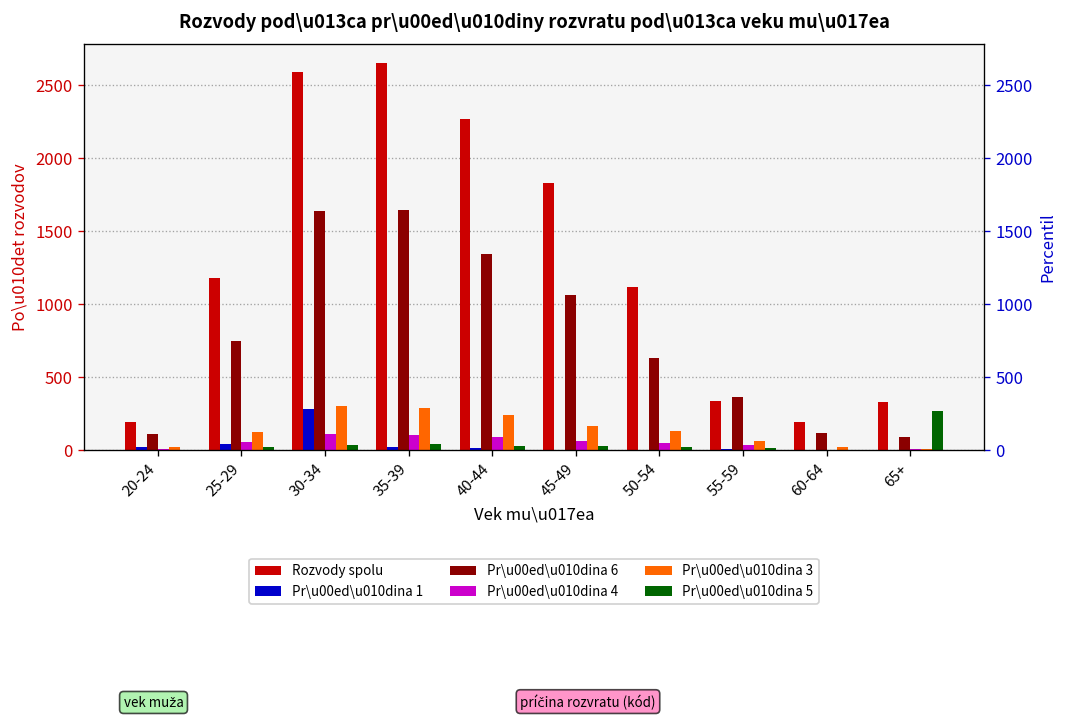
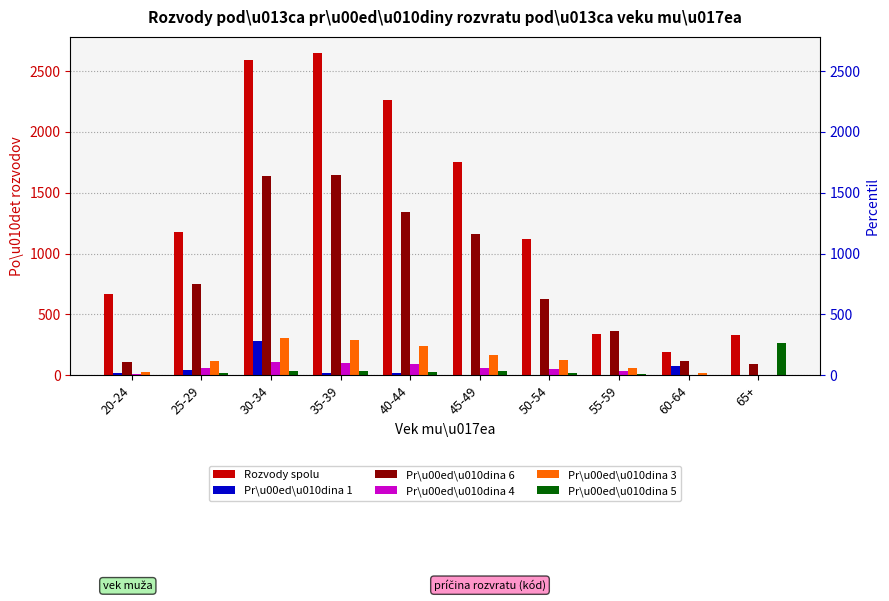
  {
    "Rozvody spolu": {
-     "20-24": 190,
+     "20-24": 670,
      "25-29": 1180,
      "30-34": 2590,
      "35-39": 2650,
      "40-44": 2260,
-     "45-49": 1830,
+     "45-49": 1750,
      "50-54": 1120,
      "55-59": 340,
      "60-64": 190,
      "65+": 330
    },
    "Pr\\u00ed\\u010dina 1": {
      "25-29": 50,
      "30-34": 280,
      "35-39": 20,
-     "60-64": 0
+     "60-64": 80
    },
    "Pr\\u00ed\\u010dina 6": {
      "20-24": 110,
      "25-29": 750,
      "30-34": 1630,
      "35-39": 1650,
      "40-44": 1340,
-     "45-49": 1060,
+     "45-49": 1160,
      "50-54": 630,
      "55-59": 360,
      "60-64": 120,
      "65+": 90
    },
    "Pr\\u00ed\\u010dina 4": {
      "25-29": 60,
      "30-34": 110,
      "35-39": 100,
      "40-44": 90,
      "45-49": 60,
      "50-54": 50,
      "55-59": 30
    },
    "Pr\\u00ed\\u010dina 3": {
      "20-24": 20,
      "25-29": 120,
      "30-34": 310,
      "35-39": 290,
      "40-44": 240,
      "45-49": 170,
      "50-54": 130,
      "55-59": 60
    },
    "Pr\\u00ed\\u010dina 5": {
      "30-34": 40,
      "35-39": 40,
      "40-44": 30,
      "45-49": 30,
      "65+": 270
    }
  }
